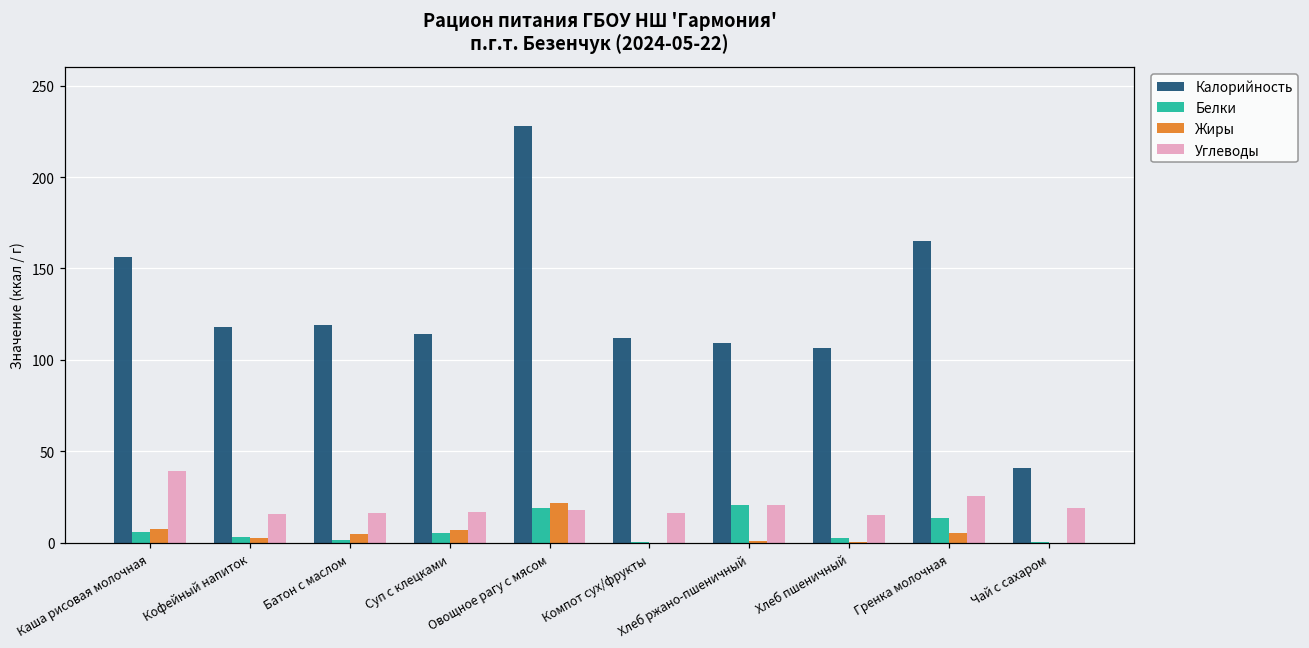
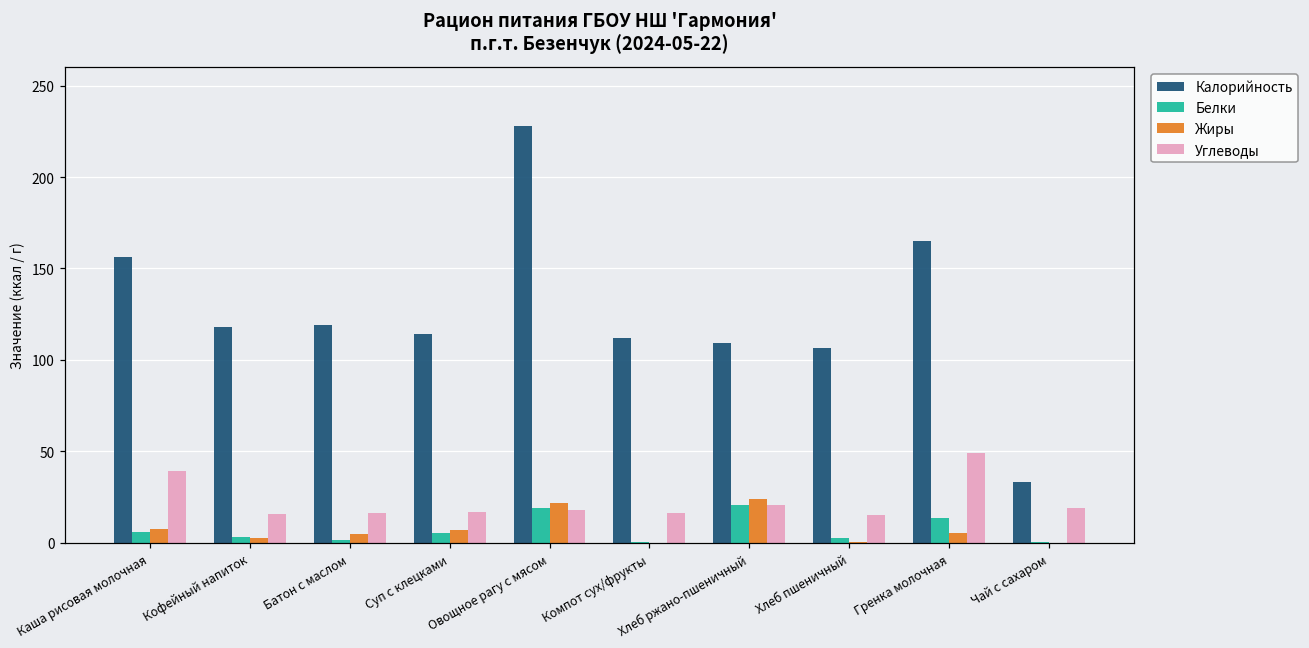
  {
    "Калорийность": {
      "Каша рисовая молочная": 156,
      "Кофейный напиток": 118,
      "Батон с маслом": 119,
      "Суп с клецками": 114,
      "Овощное рагу с мясом": 228,
      "Компот сух/фрукты": 112,
      "Хлеб ржано-пшеничный": 109,
      "Хлеб пшеничный": 106,
      "Гренка молочная": 165,
-     "Чай с сахаром": 41
+     "Чай с сахаром": 33
    },
    "Белки": {
      "Каша рисовая молочная": 6,
      "Кофейный напиток": 3,
      "Батон с маслом": 2,
      "Суп с клецками": 5,
      "Овощное рагу с мясом": 19,
      "Хлеб ржано-пшеничный": 21,
      "Хлеб пшеничный": 3,
      "Гренка молочная": 13
    },
    "Жиры": {
      "Каша рисовая молочная": 8,
      "Кофейный напиток": 3,
      "Батон с маслом": 5,
      "Суп с клецками": 7,
      "Овощное рагу с мясом": 22,
      "Компот сух/фрукты": 0,
-     "Хлеб ржано-пшеничный": 1,
+     "Хлеб ржано-пшеничный": 24,
      "Гренка молочная": 5
    },
    "Углеводы": {
      "Каша рисовая молочная": 39,
      "Кофейный напиток": 16,
      "Батон с маслом": 16,
      "Суп с клецками": 17,
      "Овощное рагу с мясом": 18,
      "Компот сух/фрукты": 16,
      "Хлеб ржано-пшеничный": 21,
      "Хлеб пшеничный": 15,
-     "Гренка молочная": 25,
+     "Гренка молочная": 49,
      "Чай с сахаром": 19
    }
  }
